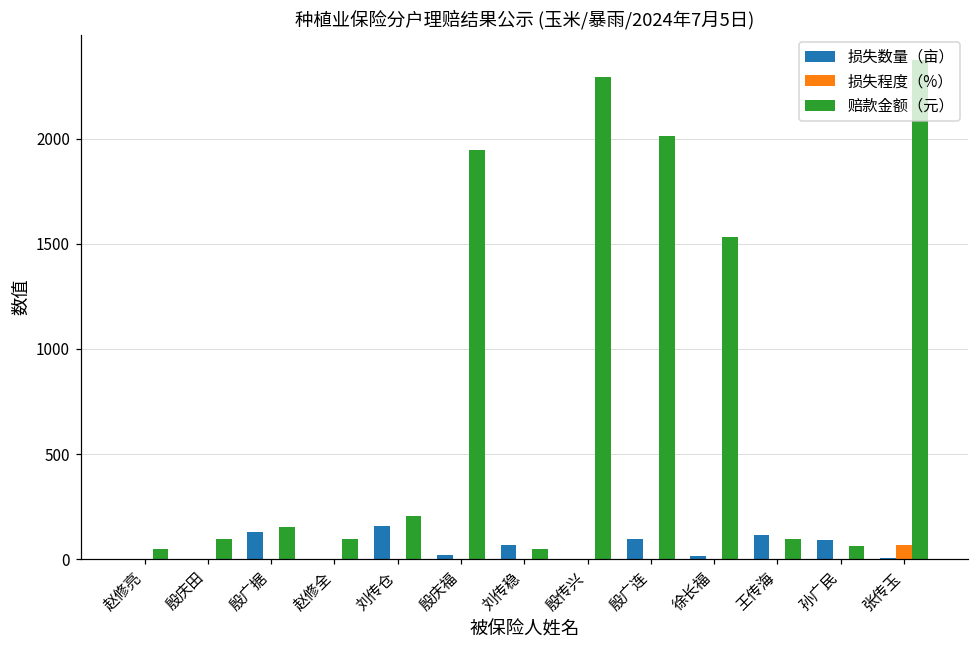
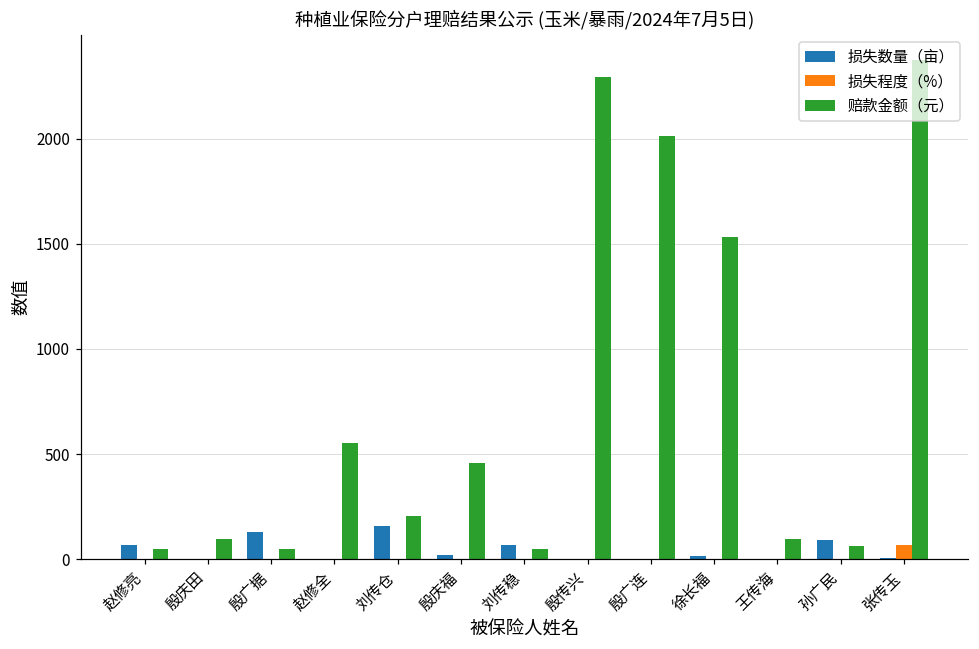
  {
    "损失数量（亩）": {
-     "赵修亮": 0,
+     "赵修亮": 70,
      "殷广据": 130,
      "刘传仓": 160,
      "殷庆福": 20,
      "刘传稳": 70,
-     "殷广连": 90,
+     "殷广连": 0,
      "徐长福": 20,
-     "王传海": 120,
+     "王传海": 0,
      "孙广民": 90
    },
    "损失程度（%）": {
      "张传玉": 70
    },
    "赔款金额（元）": {
      "赵修亮": 50,
      "殷庆田": 100,
-     "殷广据": 150,
-     "赵修全": 100,
+     "殷广据": 50,
+     "赵修全": 550,
      "刘传仓": 200,
-     "殷庆福": 1950,
+     "殷庆福": 460,
      "刘传稳": 50,
      "殷传兴": 2290,
      "殷广连": 2010,
      "徐长福": 1530,
      "王传海": 100,
      "孙广民": 60
    }
  }
